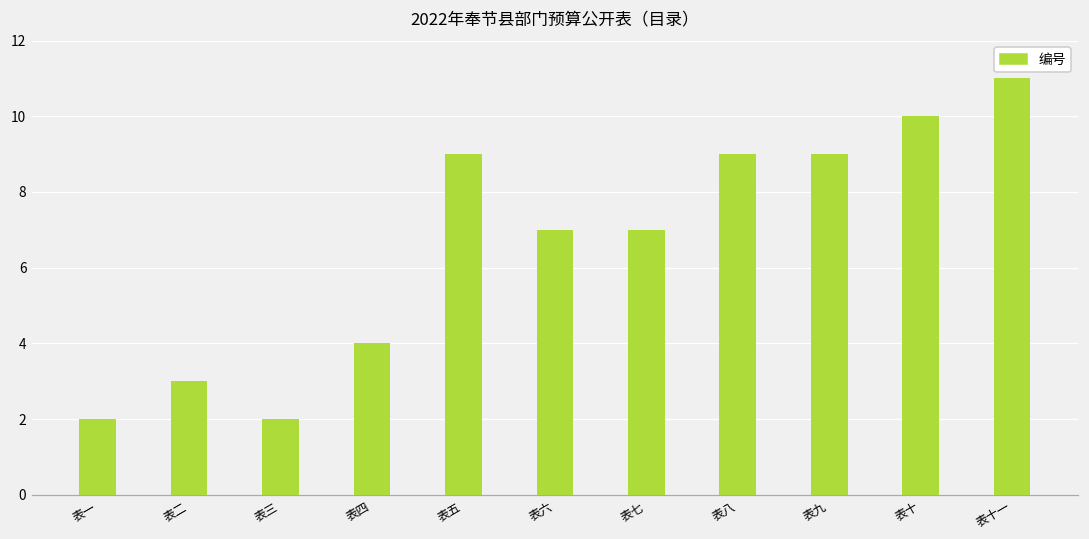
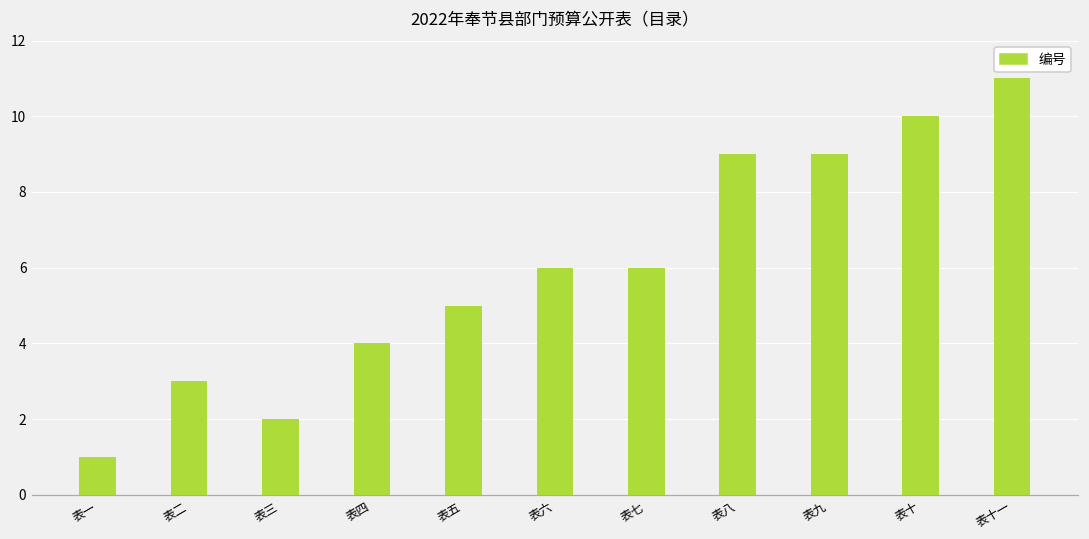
  {
-   "表一": 2,
+   "表一": 1,
    "表二": 3,
    "表三": 2,
    "表四": 4,
-   "表五": 9,
-   "表六": 7,
-   "表七": 7,
+   "表五": 5,
+   "表六": 6,
+   "表七": 6,
    "表八": 9,
    "表九": 9,
    "表十": 10,
    "表十一": 11
  }
